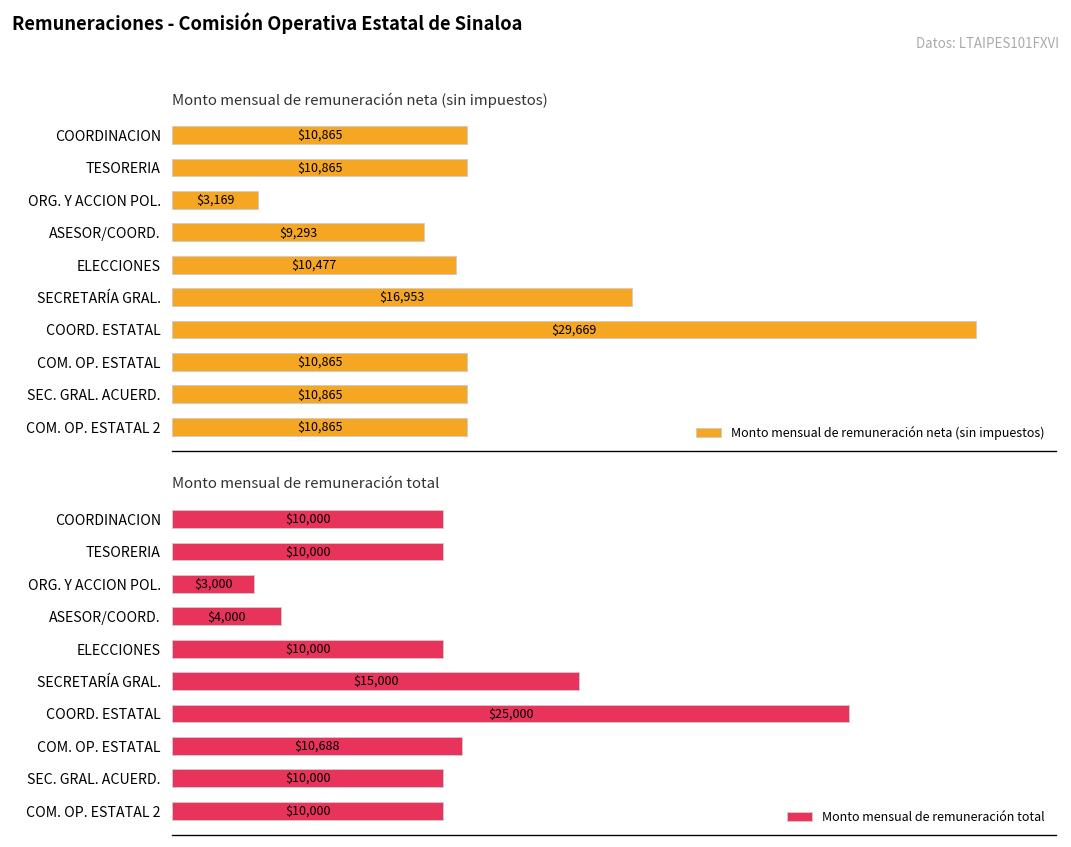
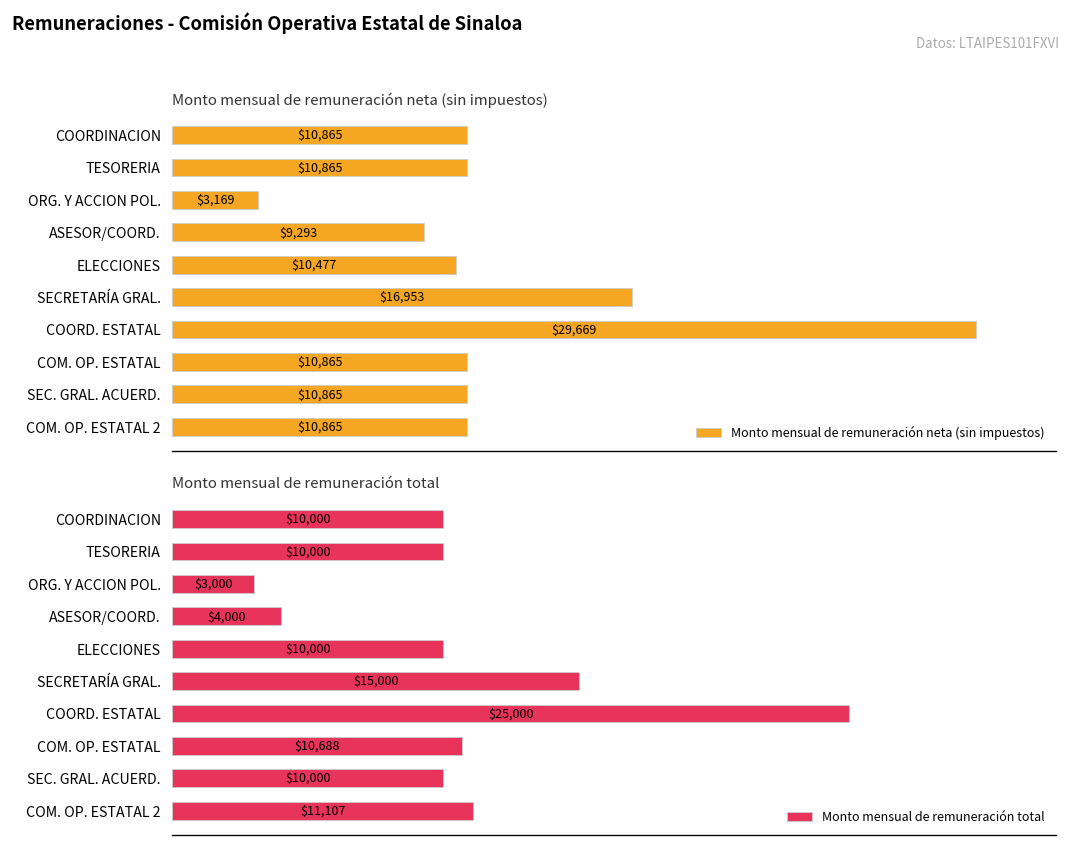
  {
    "Monto mensual de remuneración total": {
-     "COM. OP. ESTATAL 2": "$10,000"
+     "COM. OP. ESTATAL 2": "$11,107"
    }
  }
